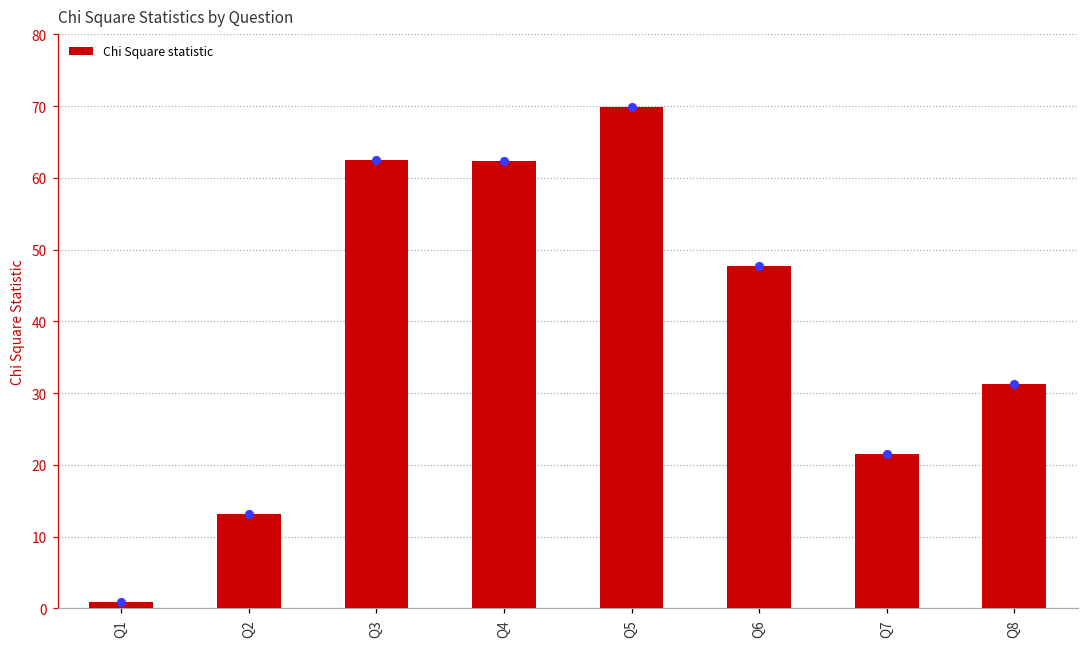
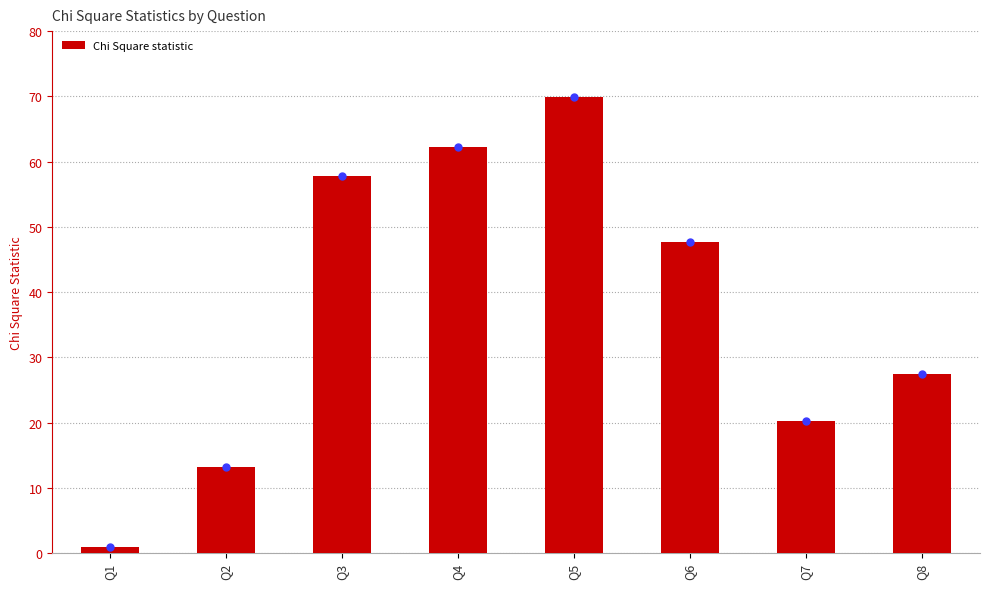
  {
    "Chi Square statistic": {
      "Q1": 1,
      "Q2": 13,
-     "Q3": 62,
+     "Q3": 58,
      "Q4": 62,
      "Q5": 70,
      "Q6": 48,
-     "Q7": 22,
-     "Q8": 31
+     "Q7": 20,
+     "Q8": 27
    }
  }
